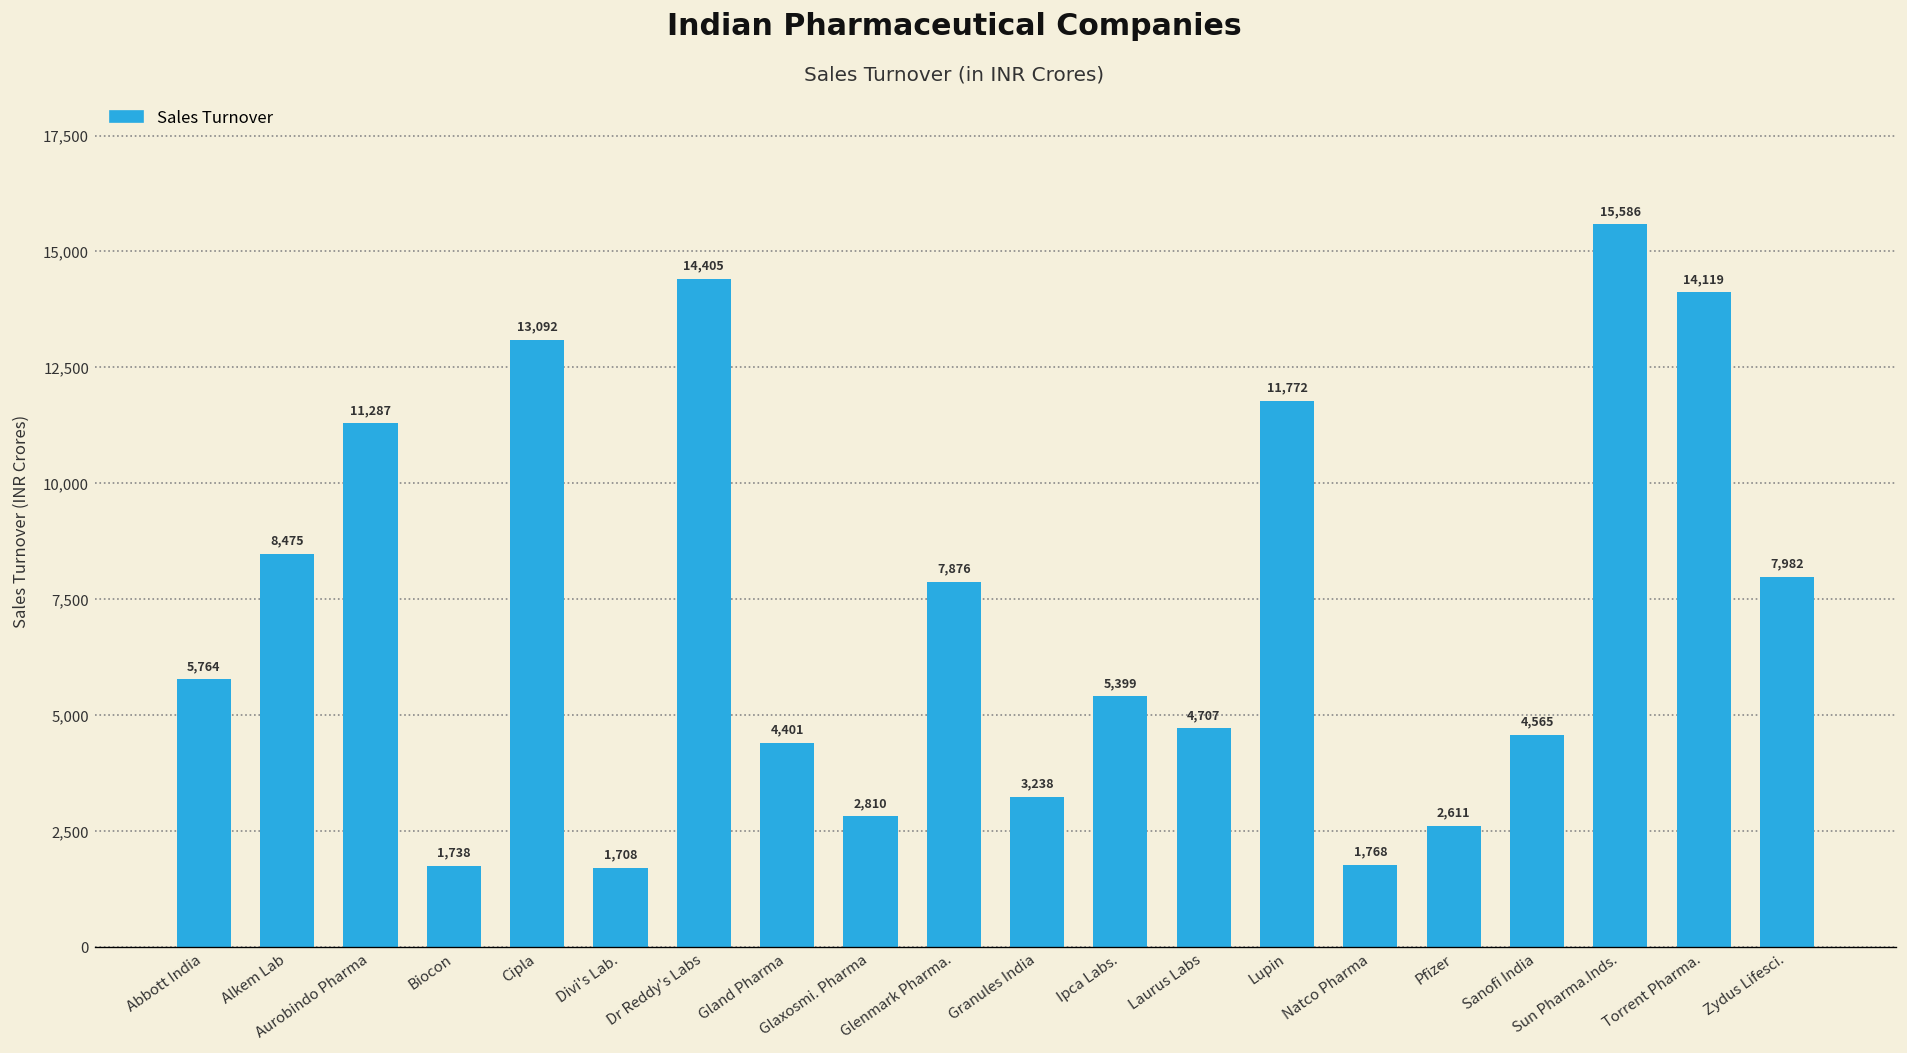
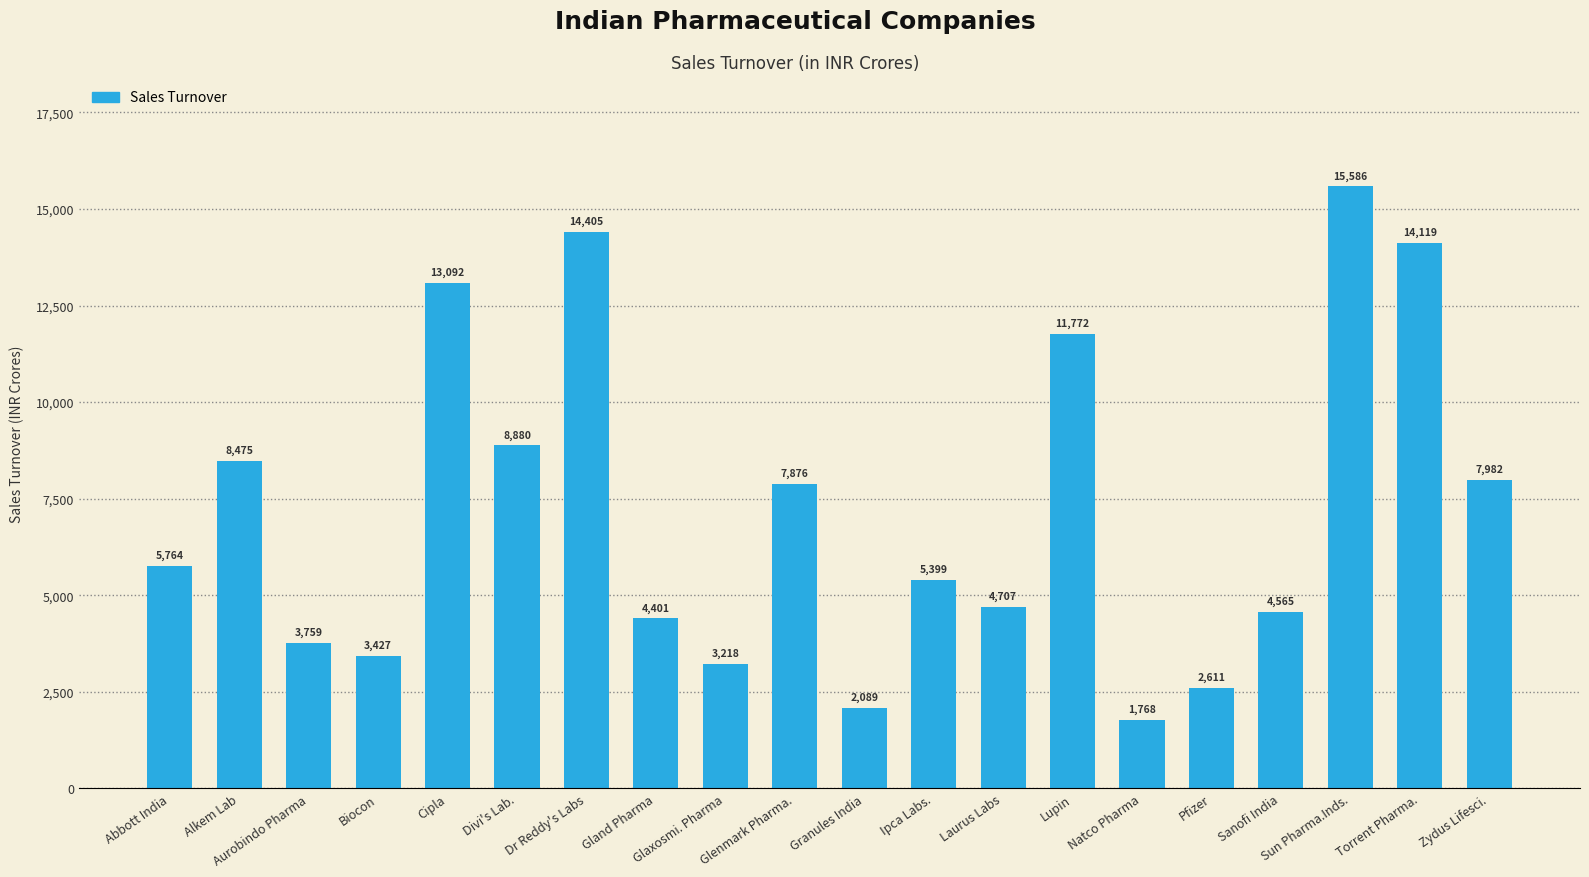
  {
    "Abbott India": "5,764",
    "Alkem Lab": "8,475",
-   "Aurobindo Pharma": "11,287",
-   "Biocon": "1,738",
+   "Aurobindo Pharma": "3,759",
+   "Biocon": "3,427",
    "Cipla": "13,092",
-   "Divi's Lab.": "1,708",
+   "Divi's Lab.": "8,880",
    "Dr Reddy's Labs": "14,405",
    "Gland Pharma": "4,401",
-   "Glaxosmi. Pharma": "2,810",
+   "Glaxosmi. Pharma": "3,218",
    "Glenmark Pharma.": "7,876",
-   "Granules India": "3,238",
+   "Granules India": "2,089",
    "Ipca Labs.": "5,399",
    "Laurus Labs": "4,707",
    "Lupin": "11,772",
    "Natco Pharma": "1,768",
    "Pfizer": "2,611",
    "Sanofi India": "4,565",
    "Sun Pharma.Inds.": "15,586",
    "Torrent Pharma.": "14,119",
    "Zydus Lifesci.": "7,982"
  }
